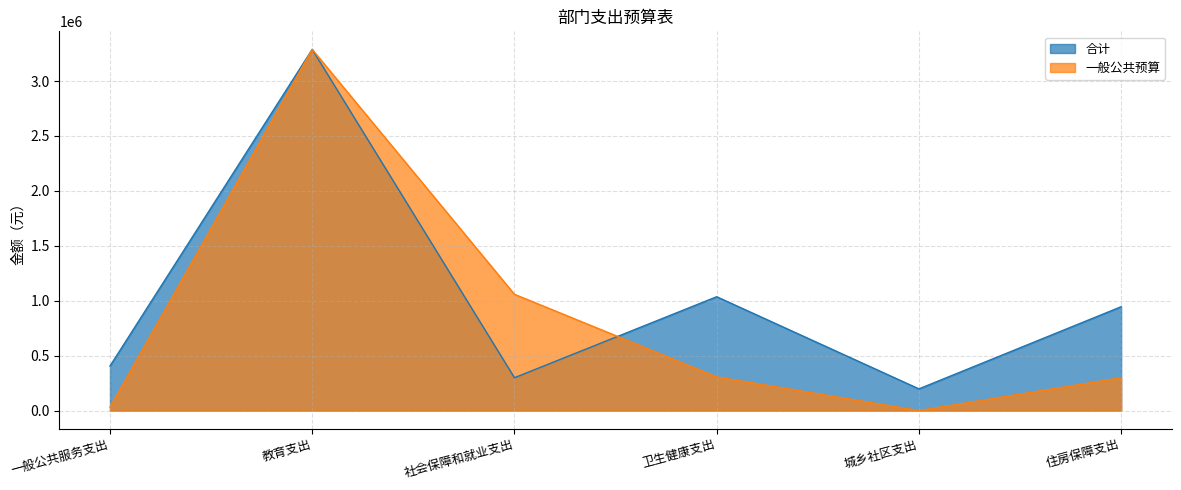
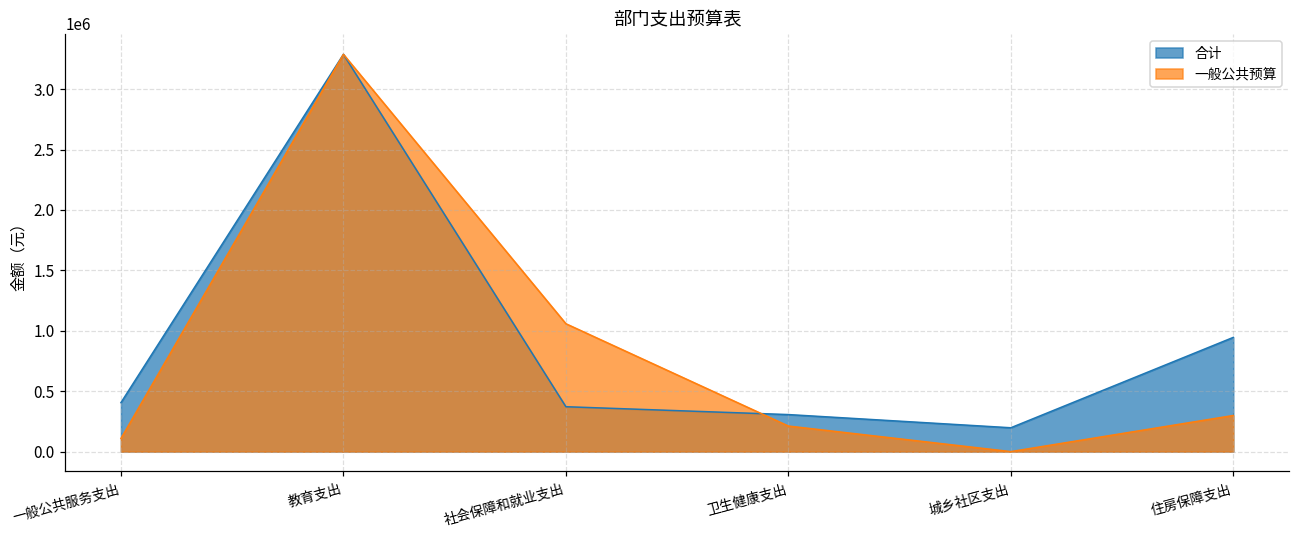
  {
    "合计": {
      "一般公共服务支出": 410000,
-     "社会保障和就业支出": 300000,
-     "卫生健康支出": 1040000,
+     "社会保障和就业支出": 370000,
+     "卫生健康支出": 310000,
      "城乡社区支出": 200000,
      "住房保障支出": 950000
    },
    "一般公共预算": {
-     "一般公共服务支出": 30000,
+     "一般公共服务支出": 110000,
      "社会保障和就业支出": 1060000,
-     "卫生健康支出": 310000,
+     "卫生健康支出": 210000,
      "城乡社区支出": 0,
      "住房保障支出": 300000
    }
  }
